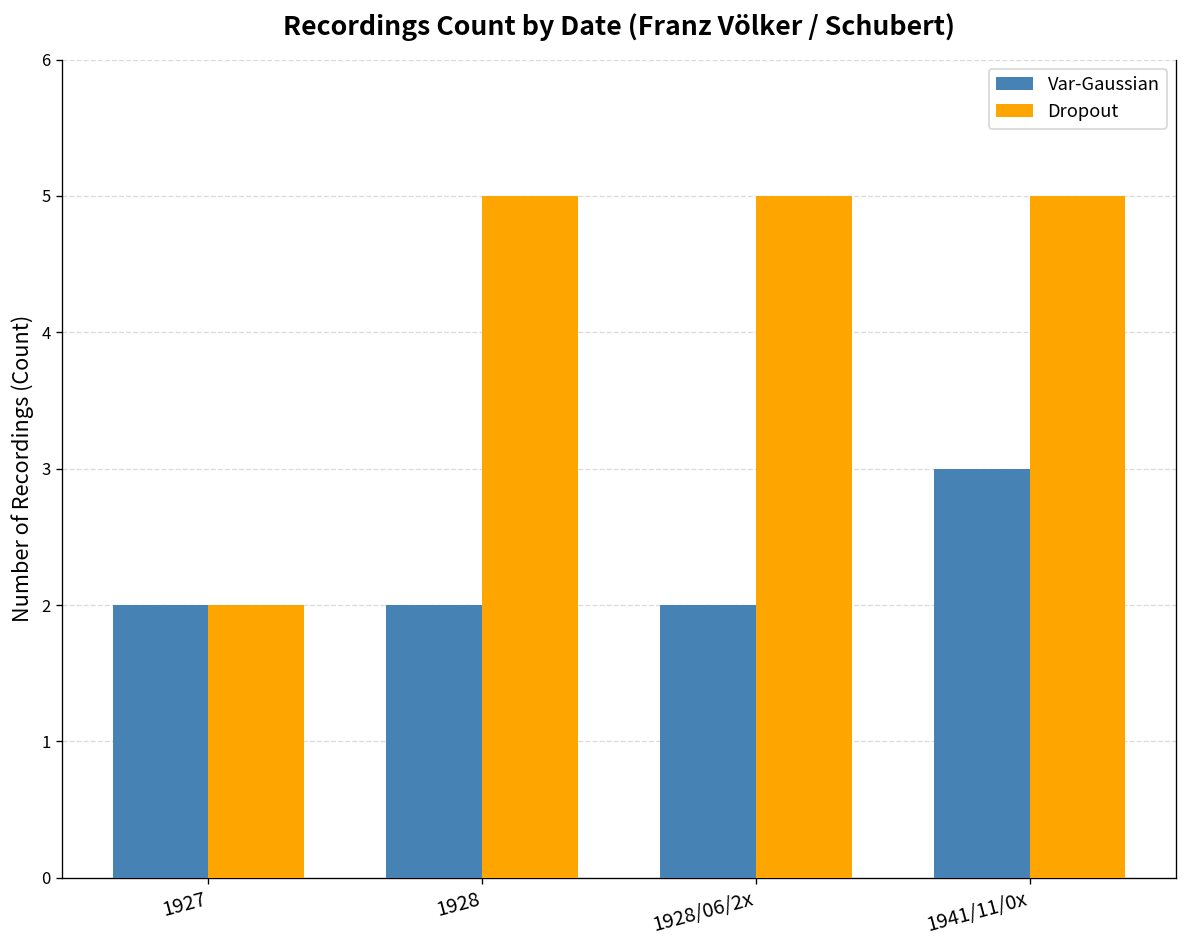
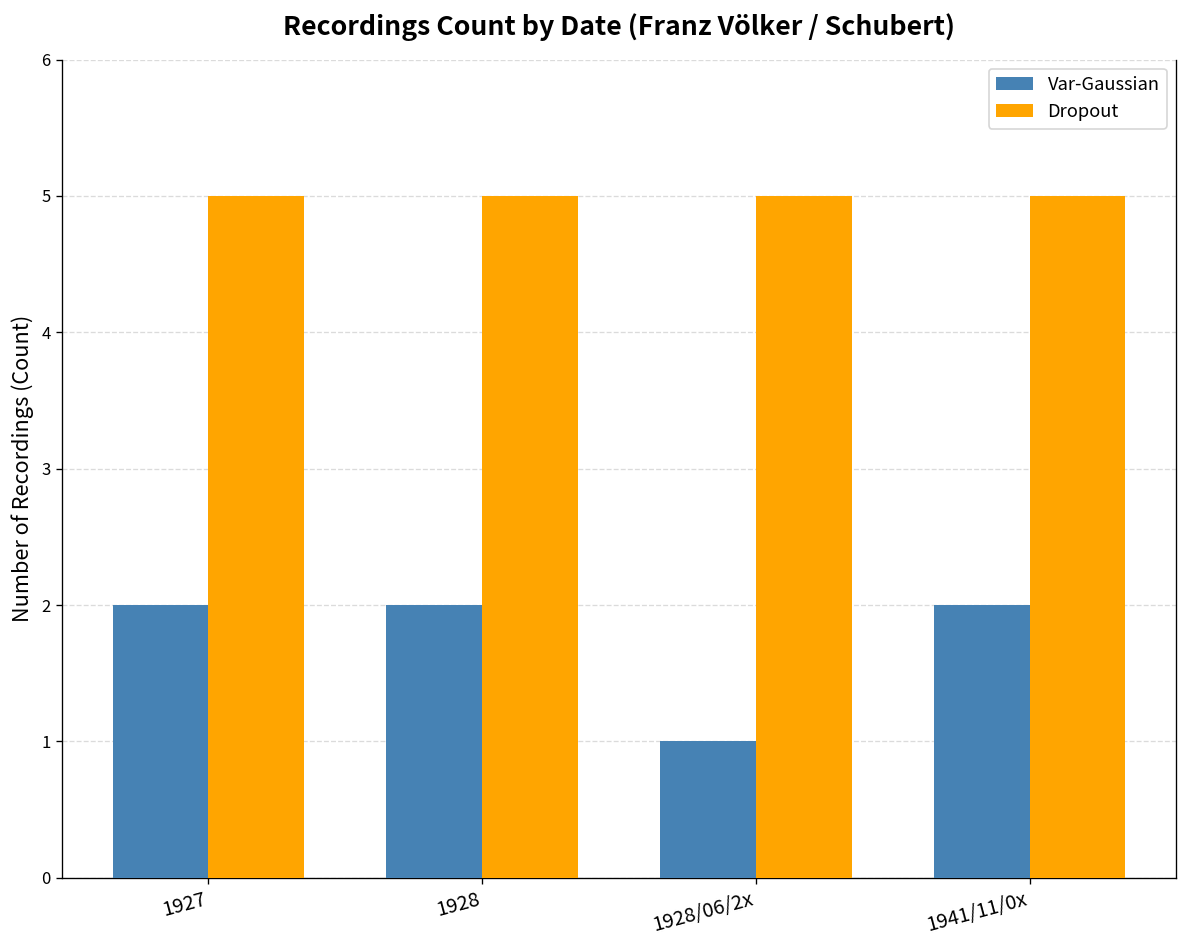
  {
    "Var-Gaussian": {
      "1927": 2,
      "1928": 2,
-     "1928/06/2x": 2,
-     "1941/11/0x": 3
+     "1928/06/2x": 1,
+     "1941/11/0x": 2
    },
    "Dropout": {
-     "1927": 2,
+     "1927": 5,
      "1928": 5,
      "1928/06/2x": 5,
      "1941/11/0x": 5
    }
  }
